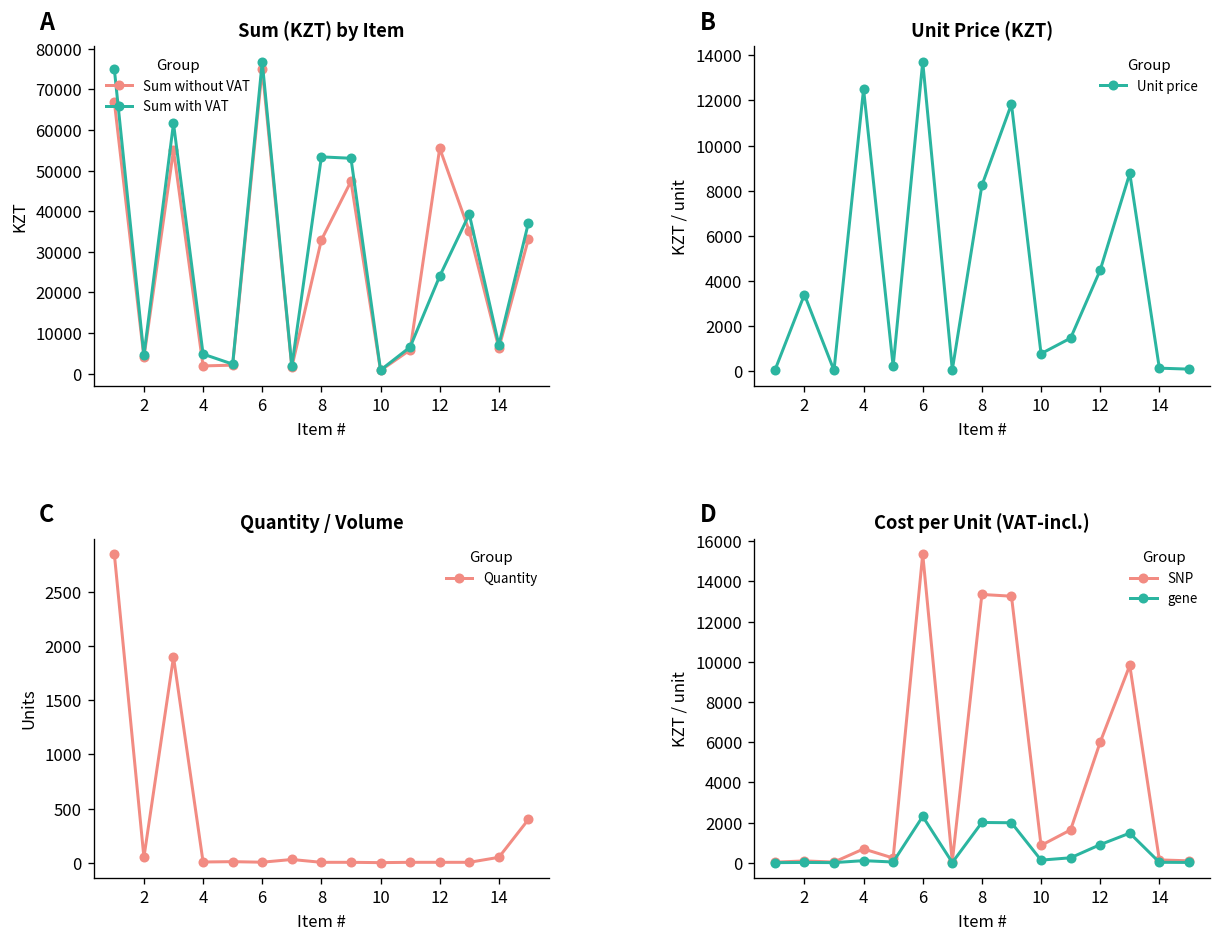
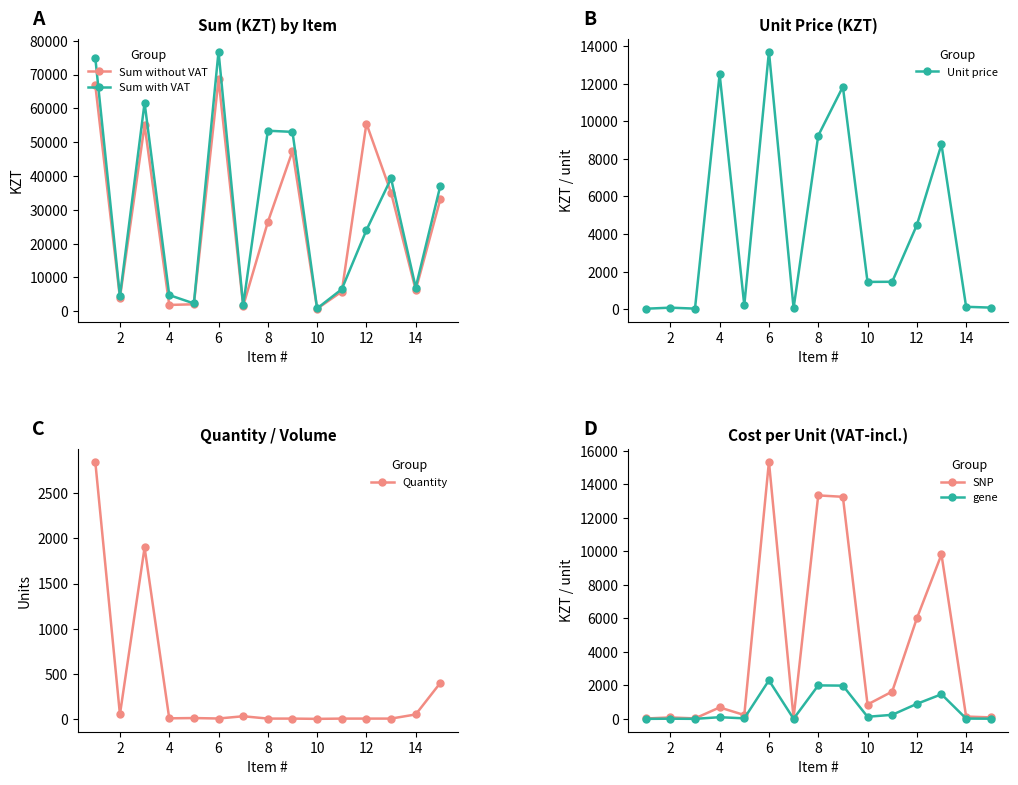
  {
    "Sum (KZT) by Item": {
      "Sum without VAT": {
        "4": 2000,
-       "6": 75000,
-       "8": 33000,
+       "6": 69000,
+       "8": 26000,
        "12": 56000,
        "14": 6000
      },
      "Sum with VAT": {
        "4": 5000,
        "6": 77000,
        "8": 53000,
        "12": 24000,
        "14": 7000
      }
    },
    "Unit Price (KZT)": {
-     "2": 3400,
+     "2": 100,
      "4": 12500,
      "6": 13700,
-     "8": 8200,
-     "10": 800,
+     "8": 9200,
+     "10": 1500,
      "12": 4500,
      "14": 100
    },
    "Quantity / Volume": {
      "2": 100,
      "4": 0,
      "6": 0,
      "8": 0,
      "10": 0,
      "12": 0,
      "14": 100
    },
    "Cost per Unit (VAT-incl.)": {
      "SNP": {
        "4": 700,
        "6": 15400,
        "8": 13300,
        "10": 900,
        "12": 6000
      },
      "gene": {
        "4": 100,
        "6": 2300,
        "8": 2000,
        "10": 100,
        "12": 900
      }
    }
  }
